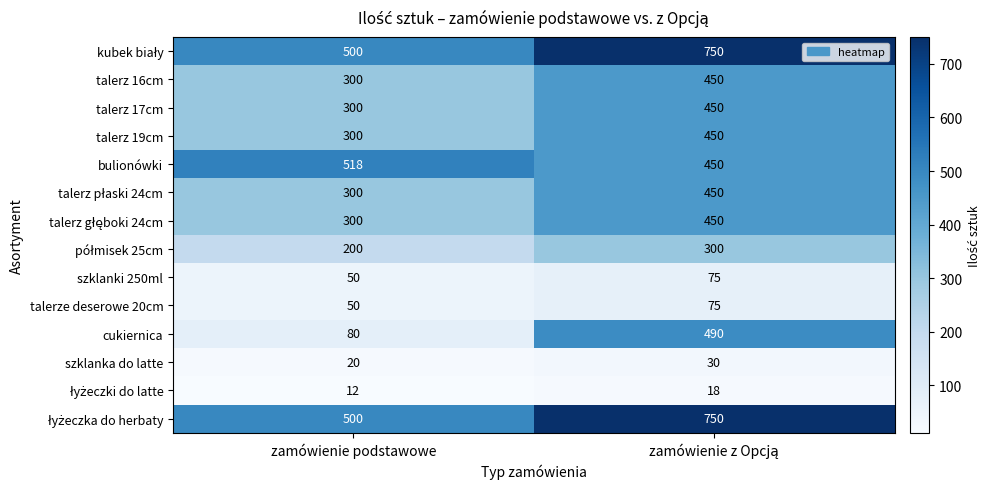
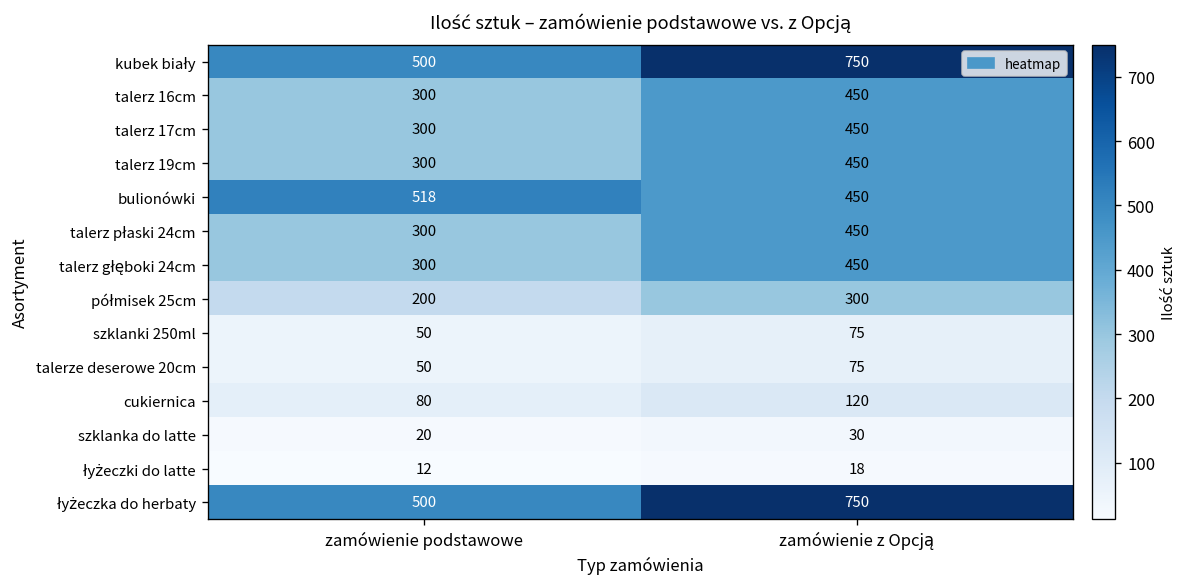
  {
    "kubek biały": {
      "zamówienie podstawowe": 500,
      "zamówienie z Opcją": 750
    },
    "talerz 16cm": {
      "zamówienie podstawowe": 300,
      "zamówienie z Opcją": 450
    },
    "talerz 17cm": {
      "zamówienie podstawowe": 300,
      "zamówienie z Opcją": 450
    },
    "talerz 19cm": {
      "zamówienie podstawowe": 300,
      "zamówienie z Opcją": 450
    },
    "bulionówki": {
      "zamówienie podstawowe": 518,
      "zamówienie z Opcją": 450
    },
    "talerz płaski 24cm": {
      "zamówienie podstawowe": 300,
      "zamówienie z Opcją": 450
    },
    "talerz głęboki 24cm": {
      "zamówienie podstawowe": 300,
      "zamówienie z Opcją": 450
    },
    "półmisek 25cm": {
      "zamówienie podstawowe": 200,
      "zamówienie z Opcją": 300
    },
    "szklanki 250ml": {
      "zamówienie podstawowe": 50,
      "zamówienie z Opcją": 75
    },
    "talerze deserowe 20cm": {
      "zamówienie podstawowe": 50,
      "zamówienie z Opcją": 75
    },
    "cukiernica": {
      "zamówienie podstawowe": 80,
-     "zamówienie z Opcją": 490
+     "zamówienie z Opcją": 120
    },
    "szklanka do latte": {
      "zamówienie podstawowe": 20,
      "zamówienie z Opcją": 30
    },
    "łyżeczki do latte": {
      "zamówienie podstawowe": 12,
      "zamówienie z Opcją": 18
    },
    "łyżeczka do herbaty": {
      "zamówienie podstawowe": 500,
      "zamówienie z Opcją": 750
    }
  }
